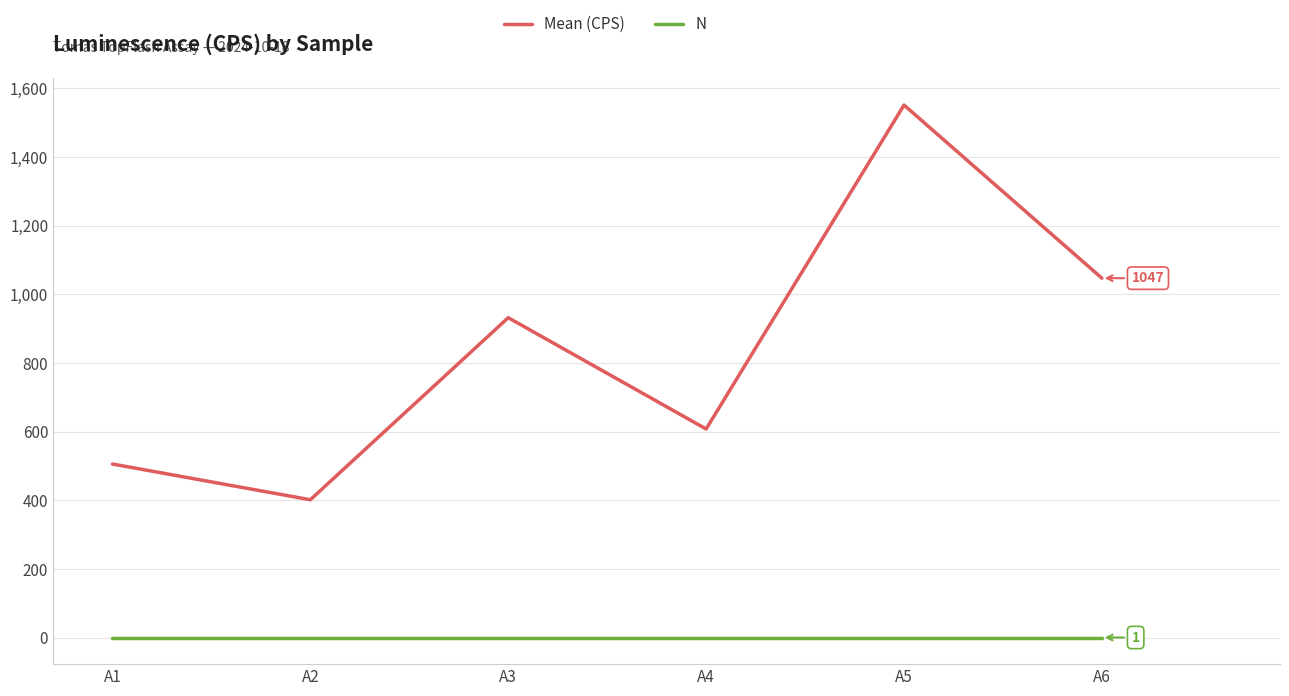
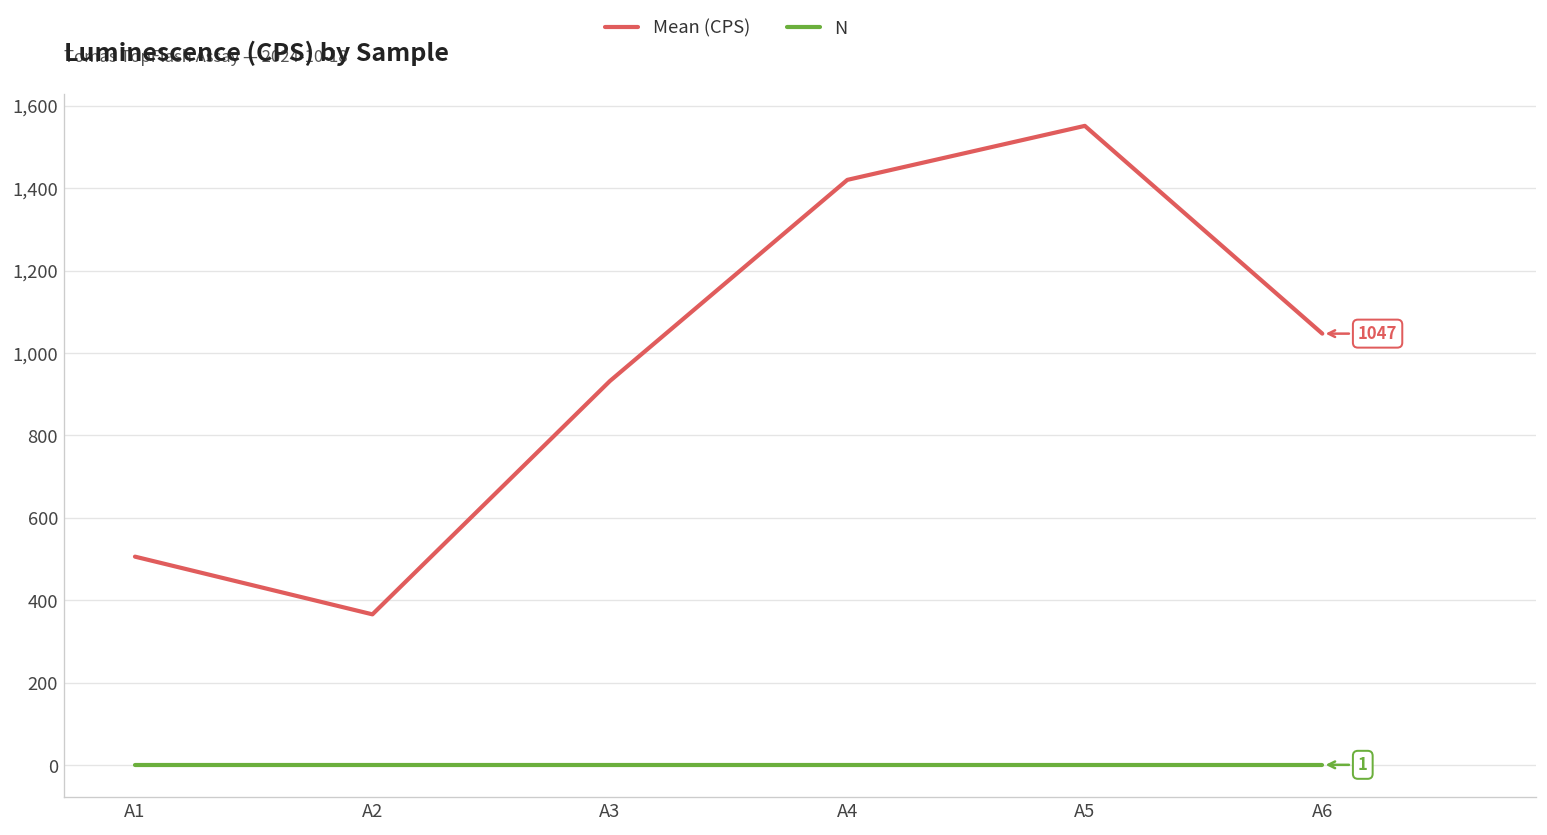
  {
    "Mean (CPS)": {
      "A1": "510",
-     "A2": "400",
+     "A2": "370",
      "A3": "930",
-     "A4": "610",
+     "A4": "1,420",
      "A5": "1,550"
    },
    "N": {
      "A1": "0",
      "A2": "0",
      "A3": "0",
      "A4": "0",
      "A5": "0"
    }
  }
